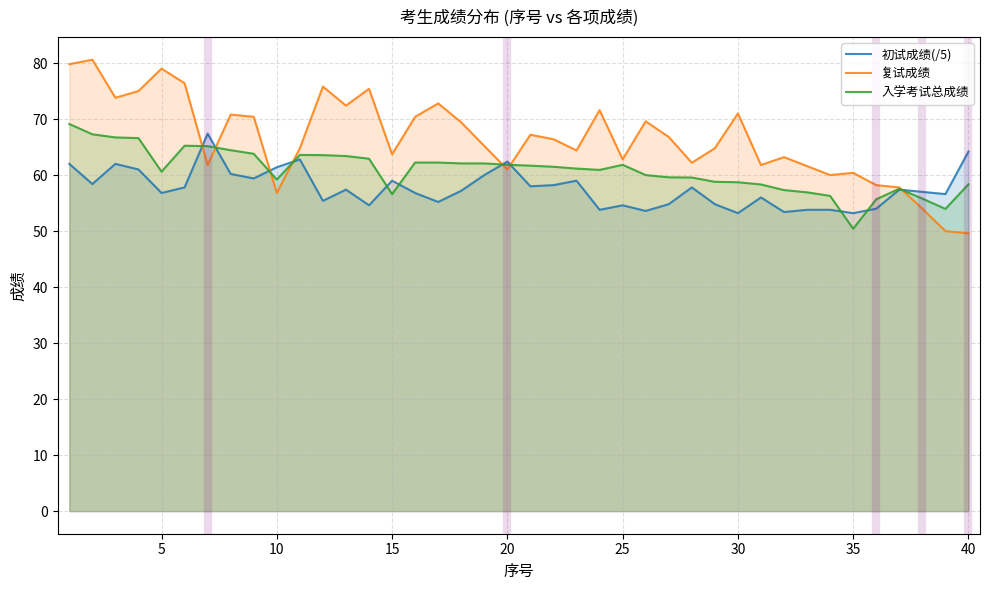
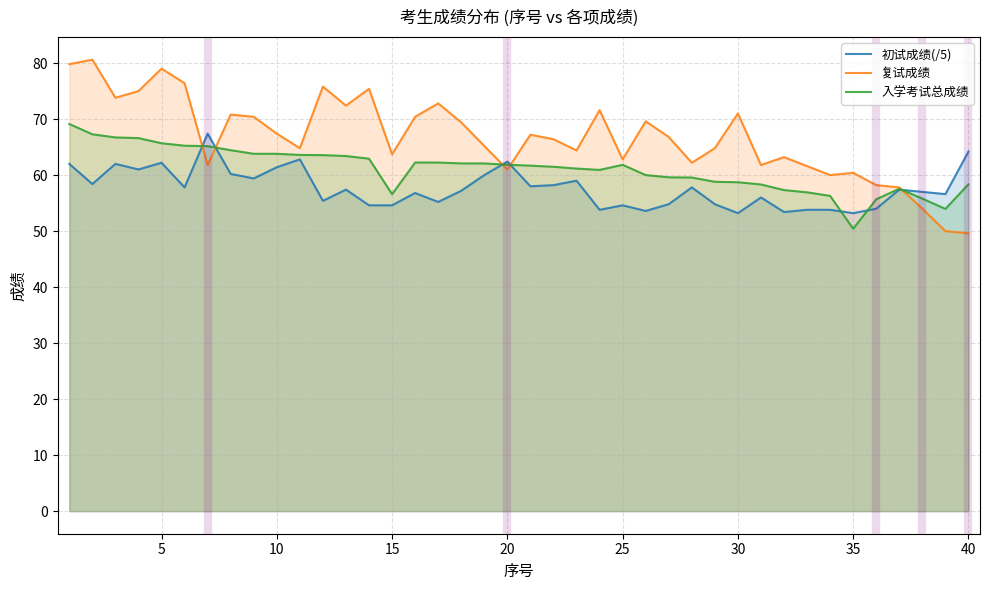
  {
    "初试成绩(/5)": {
-     "5": 57,
+     "5": 62,
      "10": 61,
-     "15": 59,
+     "15": 55,
      "20": 62,
      "25": 55,
      "30": 53,
      "35": 53,
      "40": 64
    },
    "复试成绩": {
      "5": 79,
-     "10": 57,
+     "10": 67,
      "15": 64,
      "20": 61,
      "25": 63,
      "30": 71,
      "35": 60,
      "40": 50
    },
    "入学考试总成绩": {
-     "5": 61,
-     "10": 59,
+     "5": 66,
+     "10": 64,
      "15": 57,
      "20": 62,
      "25": 62,
      "30": 59,
      "35": 50,
      "40": 58
    }
  }
